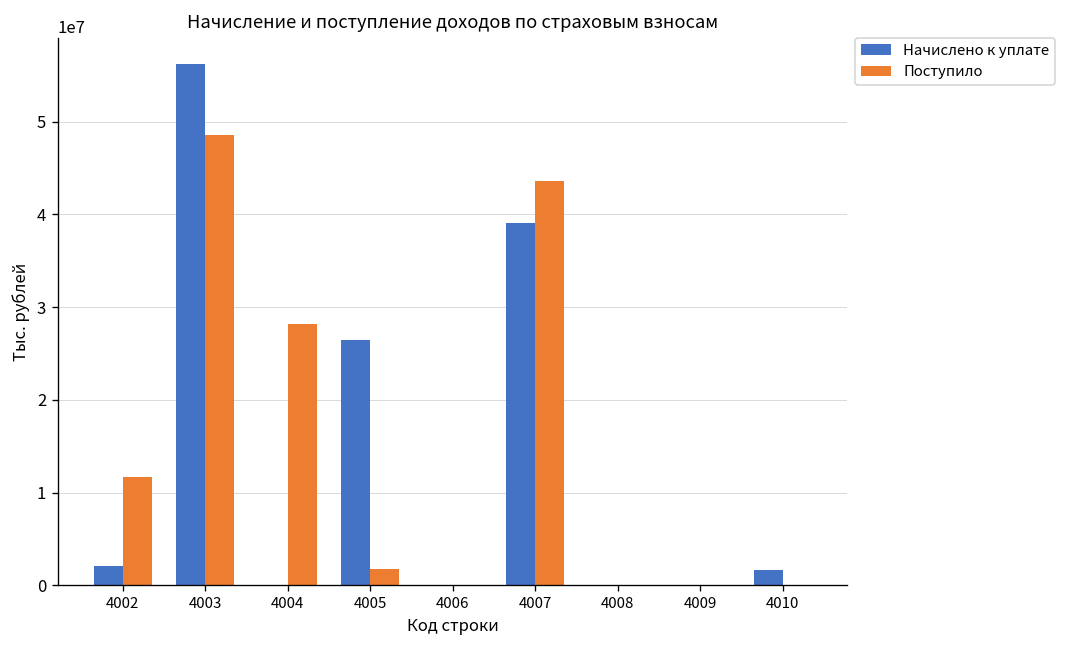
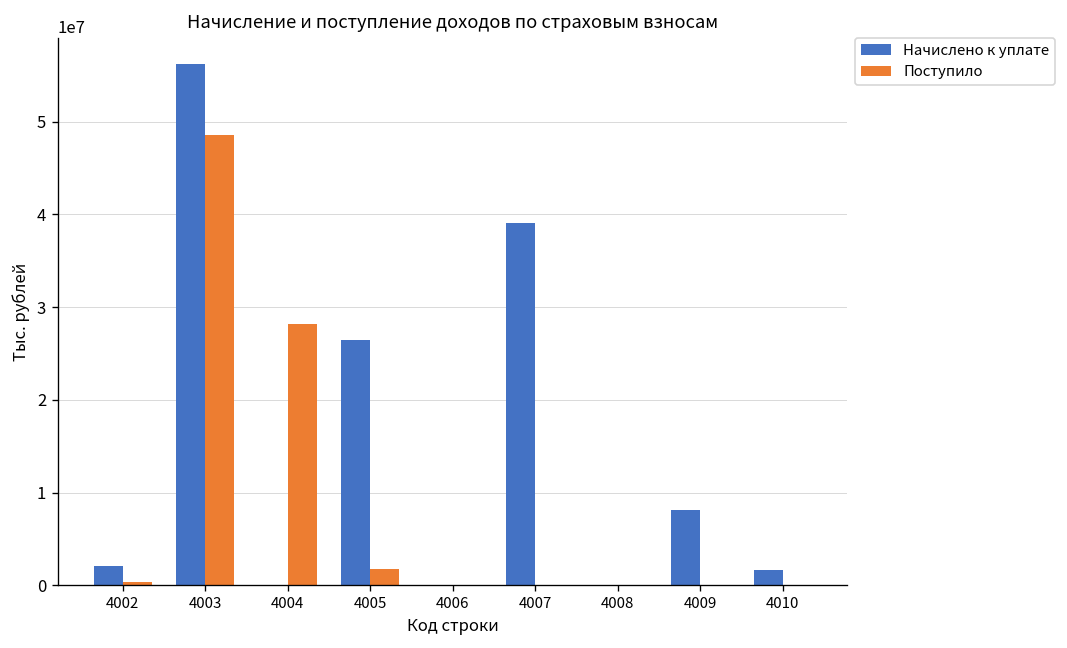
  {
    "Начислено к уплате": {
      "4002": 2000000,
      "4003": 56000000,
      "4005": 26000000,
      "4007": 39000000,
-     "4009": 0,
+     "4009": 8000000,
      "4010": 2000000
    },
    "Поступило": {
-     "4002": 12000000,
+     "4002": 0,
      "4003": 49000000,
      "4004": 28000000,
      "4005": 2000000,
-     "4007": 44000000
+     "4007": 0
    }
  }
